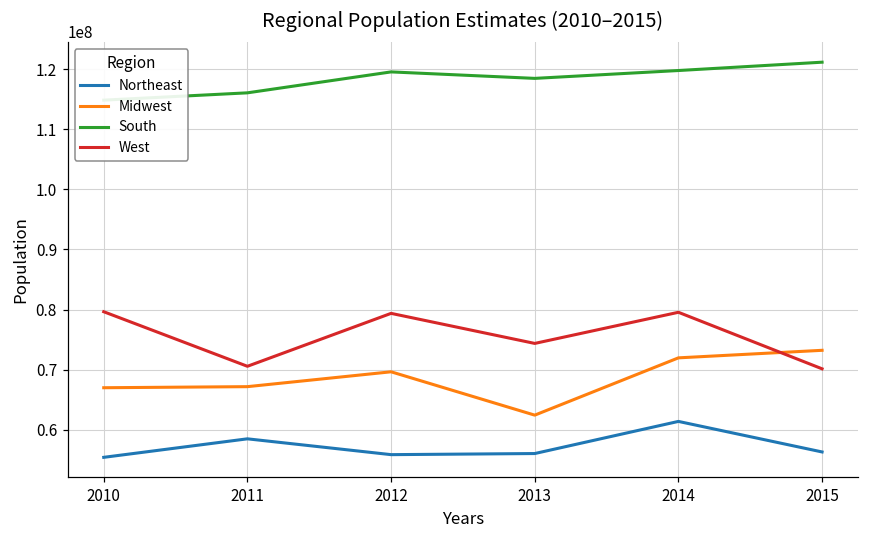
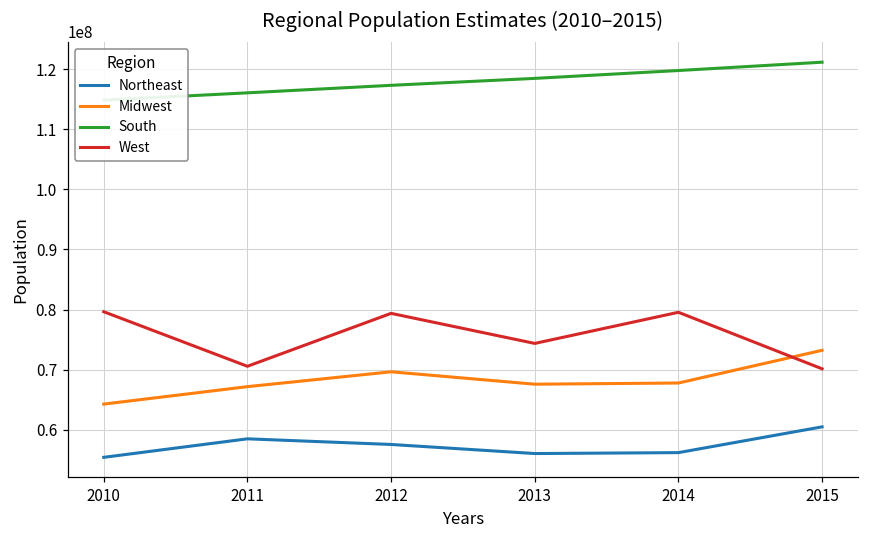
  {
    "Northeast": {
      "2010": 55000000,
      "2011": 58000000,
-     "2012": 56000000,
+     "2012": 58000000,
      "2013": 56000000,
-     "2014": 61000000,
-     "2015": 56000000
+     "2014": 56000000,
+     "2015": 60000000
    },
    "Midwest": {
-     "2010": 67000000,
+     "2010": 64000000,
      "2011": 67000000,
      "2012": 70000000,
-     "2013": 62000000,
-     "2014": 72000000,
+     "2013": 68000000,
+     "2014": 68000000,
      "2015": 73000000
    },
    "South": {
      "2011": 116000000,
-     "2012": 120000000,
+     "2012": 117000000,
      "2013": 118000000,
      "2014": 120000000,
      "2015": 121000000
    },
    "West": {
      "2010": 80000000,
      "2011": 71000000,
      "2012": 79000000,
      "2013": 74000000,
      "2014": 80000000,
      "2015": 70000000
    }
  }
